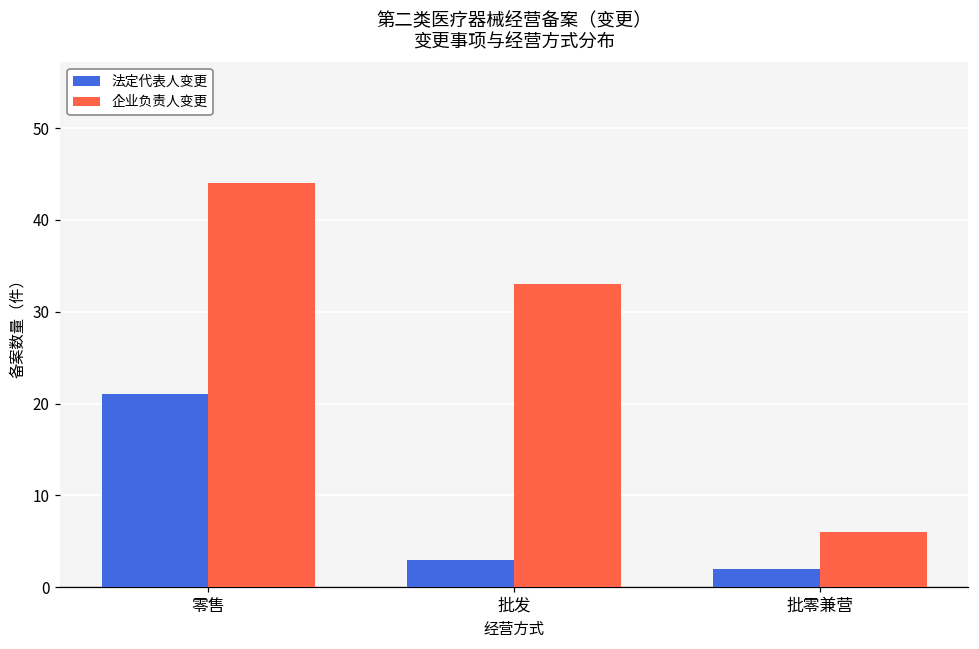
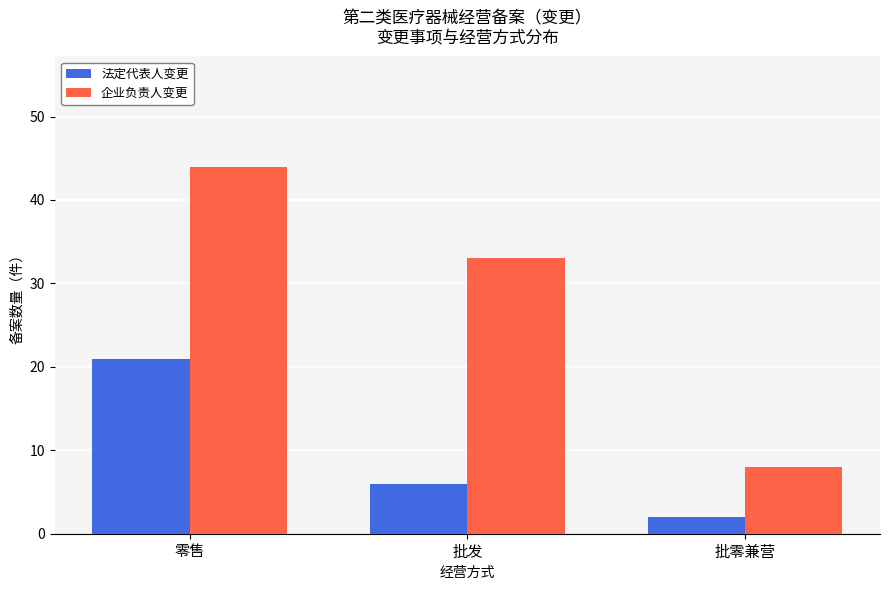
  {
    "法定代表人变更": {
      "零售": 21,
-     "批发": 3,
+     "批发": 6,
      "批零兼营": 2
    },
    "企业负责人变更": {
      "零售": 44,
      "批发": 33,
-     "批零兼营": 6
+     "批零兼营": 8
    }
  }
